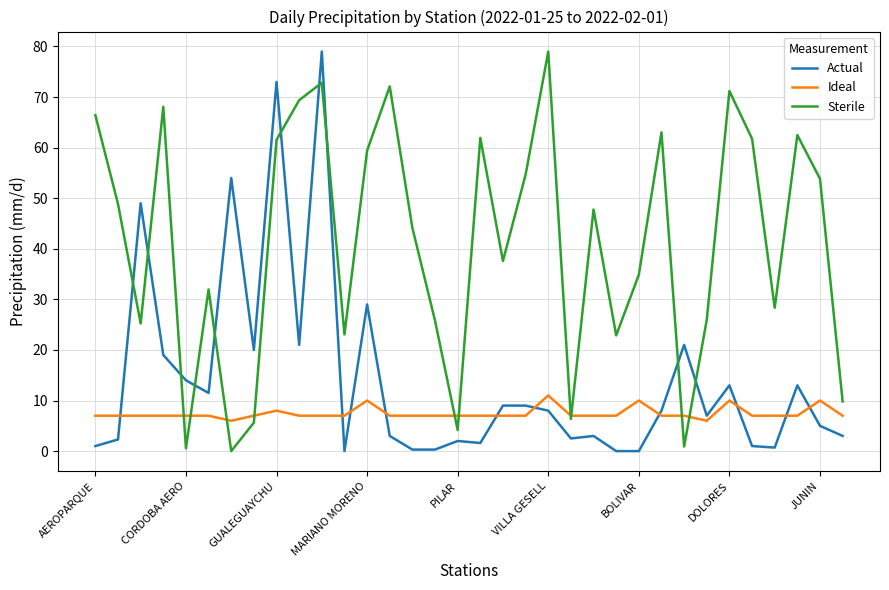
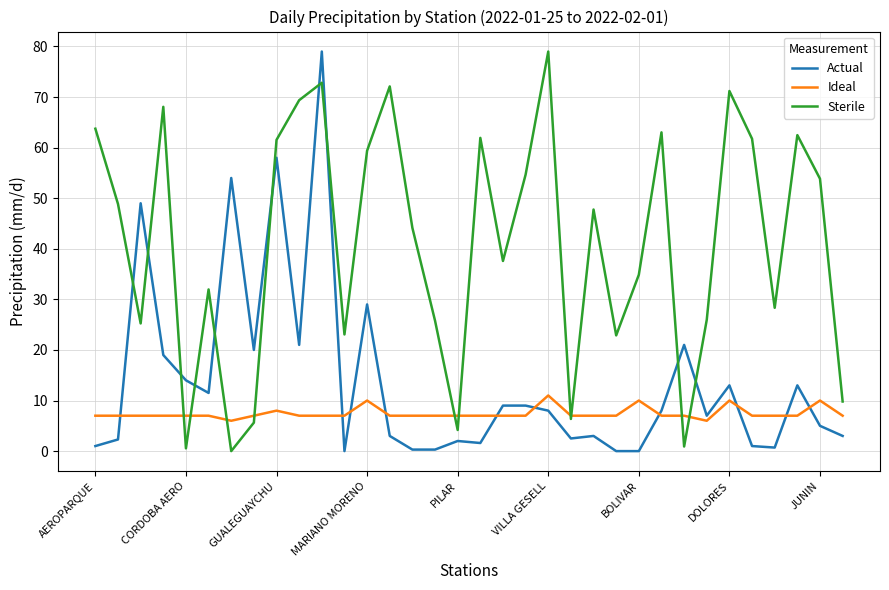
  {
    "Actual": {
      "AEROPARQUE": 1,
      "CORDOBA AERO": 14,
-     "GUALEGUAYCHU": 73,
+     "GUALEGUAYCHU": 58,
      "MARIANO MORENO": 29,
      "PILAR": 2,
      "VILLA GESELL": 8,
      "BOLIVAR": 0,
      "DOLORES": 13,
      "JUNIN": 5
    },
    "Ideal": {
      "AEROPARQUE": 7,
      "CORDOBA AERO": 7,
      "GUALEGUAYCHU": 8,
      "MARIANO MORENO": 10,
      "PILAR": 7,
      "VILLA GESELL": 11,
      "BOLIVAR": 10,
      "DOLORES": 10,
      "JUNIN": 10
    },
    "Sterile": {
-     "AEROPARQUE": 66,
+     "AEROPARQUE": 64,
      "CORDOBA AERO": 1,
      "GUALEGUAYCHU": 62,
      "MARIANO MORENO": 59,
      "PILAR": 4,
      "VILLA GESELL": 79,
      "BOLIVAR": 35,
      "DOLORES": 71,
      "JUNIN": 54
    }
  }
